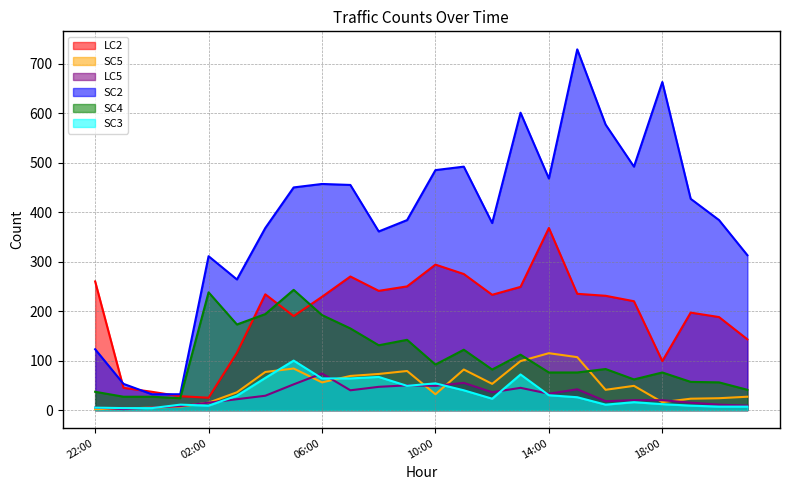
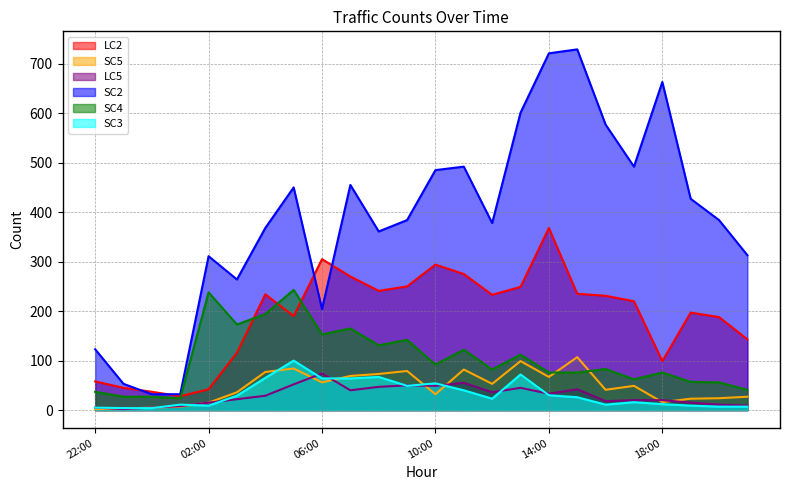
  {
    "LC2": {
-     "22:00": 260,
-     "02:00": 30,
-     "06:00": 230,
+     "22:00": 60,
+     "02:00": 40,
+     "06:00": 310,
      "10:00": 290,
      "14:00": 370,
      "18:00": 100
    },
    "SC5": {
      "06:00": 60,
      "10:00": 30,
-     "14:00": 120
+     "14:00": 70
    },
    "LC5": {
      "06:00": 70
    },
    "SC2": {
      "22:00": 120,
      "02:00": 310,
-     "06:00": 460,
+     "06:00": 200,
      "10:00": 490,
-     "14:00": 470,
+     "14:00": 720,
      "18:00": 660
    },
    "SC4": {
      "22:00": 40,
      "02:00": 240,
-     "06:00": 190,
+     "06:00": 150,
      "10:00": 90,
      "14:00": 80,
      "18:00": 80
    },
    "SC3": {
      "02:00": 10,
      "06:00": 60
    }
  }
